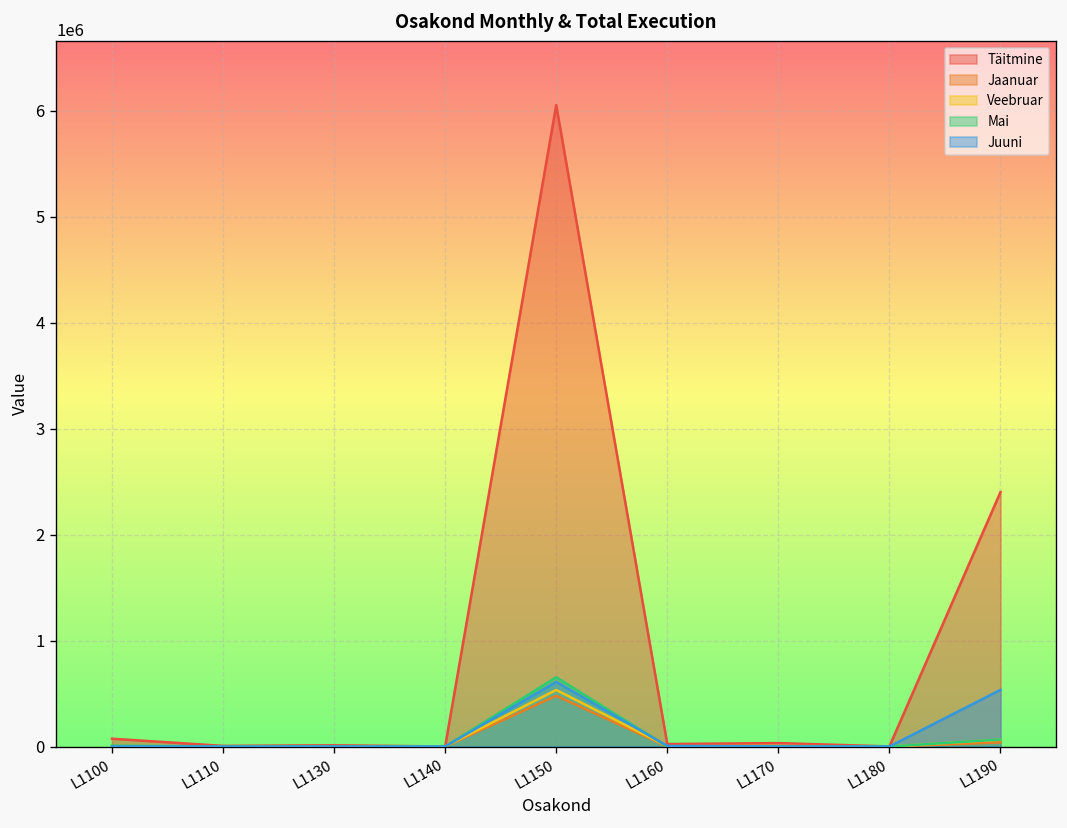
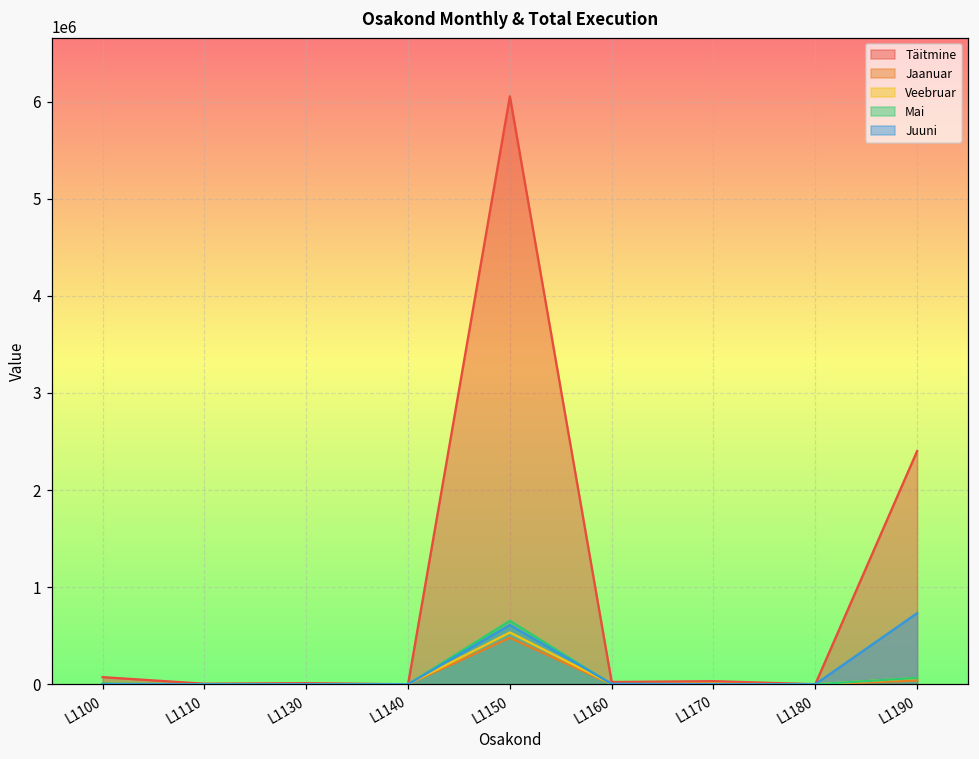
  {
    "Mai": {
      "L1150": 700000
    },
    "Juuni": {
      "L1150": 600000,
-     "L1190": 500000
+     "L1190": 700000
    }
  }
